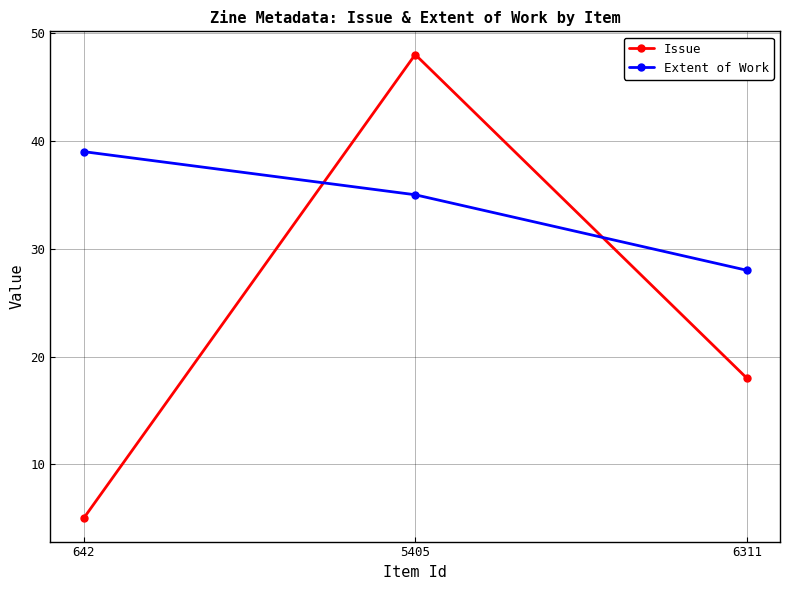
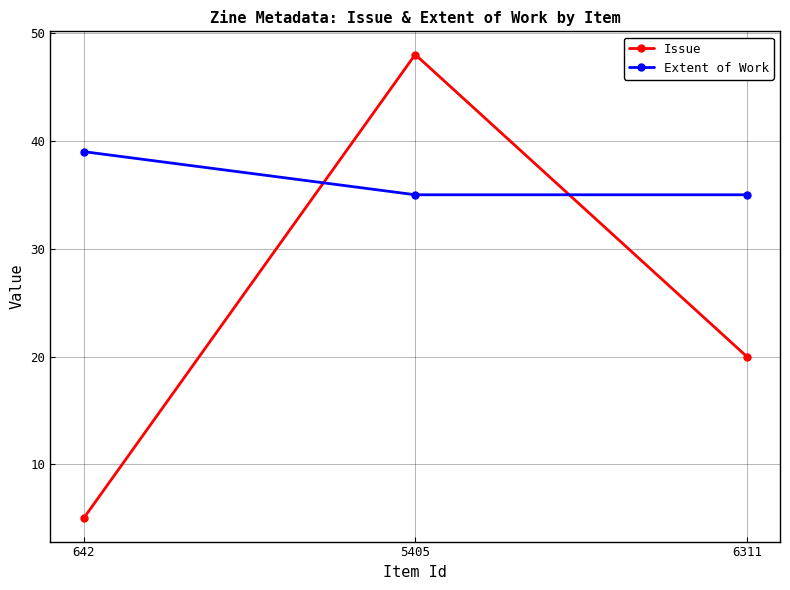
  {
    "Issue": {
      "642": 5,
      "5405": 48,
-     "6311": 18
+     "6311": 20
    },
    "Extent of Work": {
      "642": 39,
      "5405": 35,
-     "6311": 28
+     "6311": 35
    }
  }
